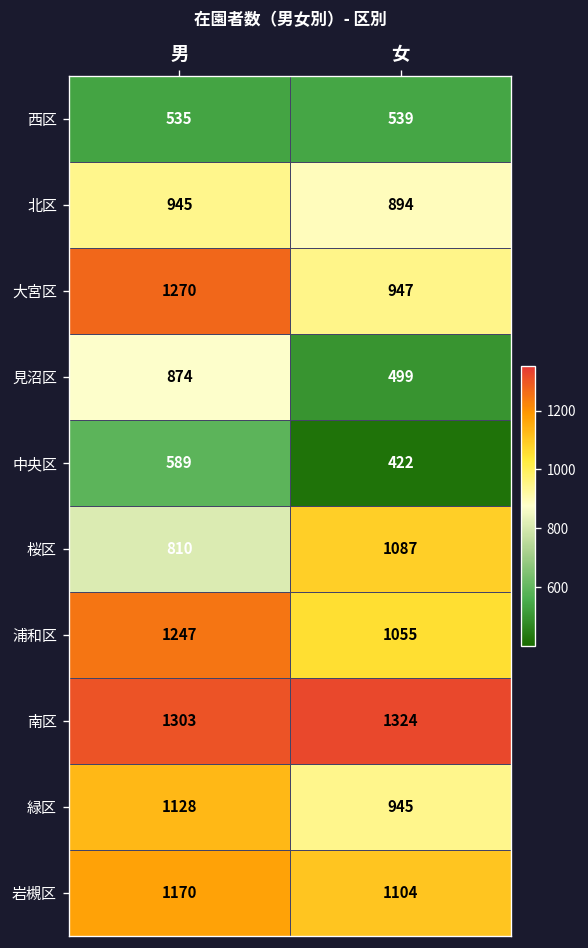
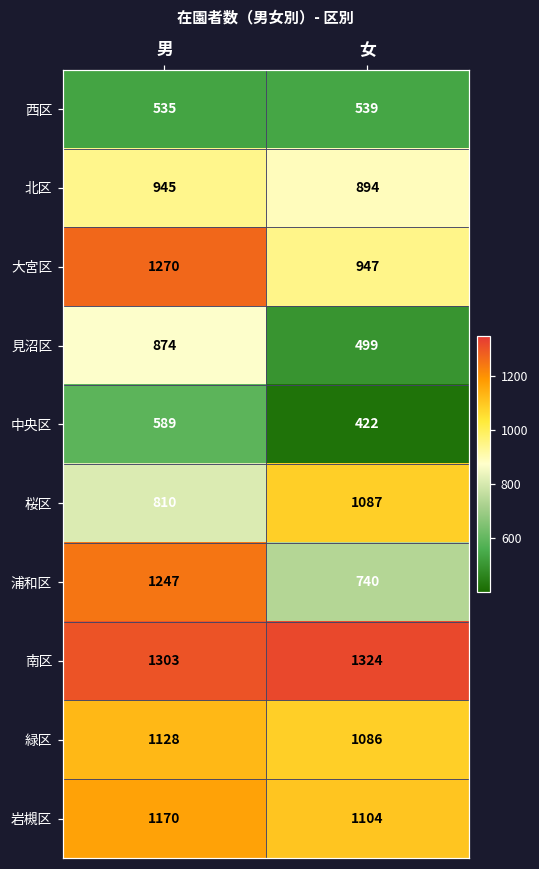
  {
    "西区": {
      "男": 535,
      "女": 539
    },
    "北区": {
      "男": 945,
      "女": 894
    },
    "大宮区": {
      "男": 1270,
      "女": 947
    },
    "見沼区": {
      "男": 874,
      "女": 499
    },
    "中央区": {
      "男": 589,
      "女": 422
    },
    "桜区": {
      "男": 810,
      "女": 1087
    },
    "浦和区": {
      "男": 1247,
-     "女": 1055
+     "女": 740
    },
    "南区": {
      "男": 1303,
      "女": 1324
    },
    "緑区": {
      "男": 1128,
-     "女": 945
+     "女": 1086
    },
    "岩槻区": {
      "男": 1170,
      "女": 1104
    }
  }
